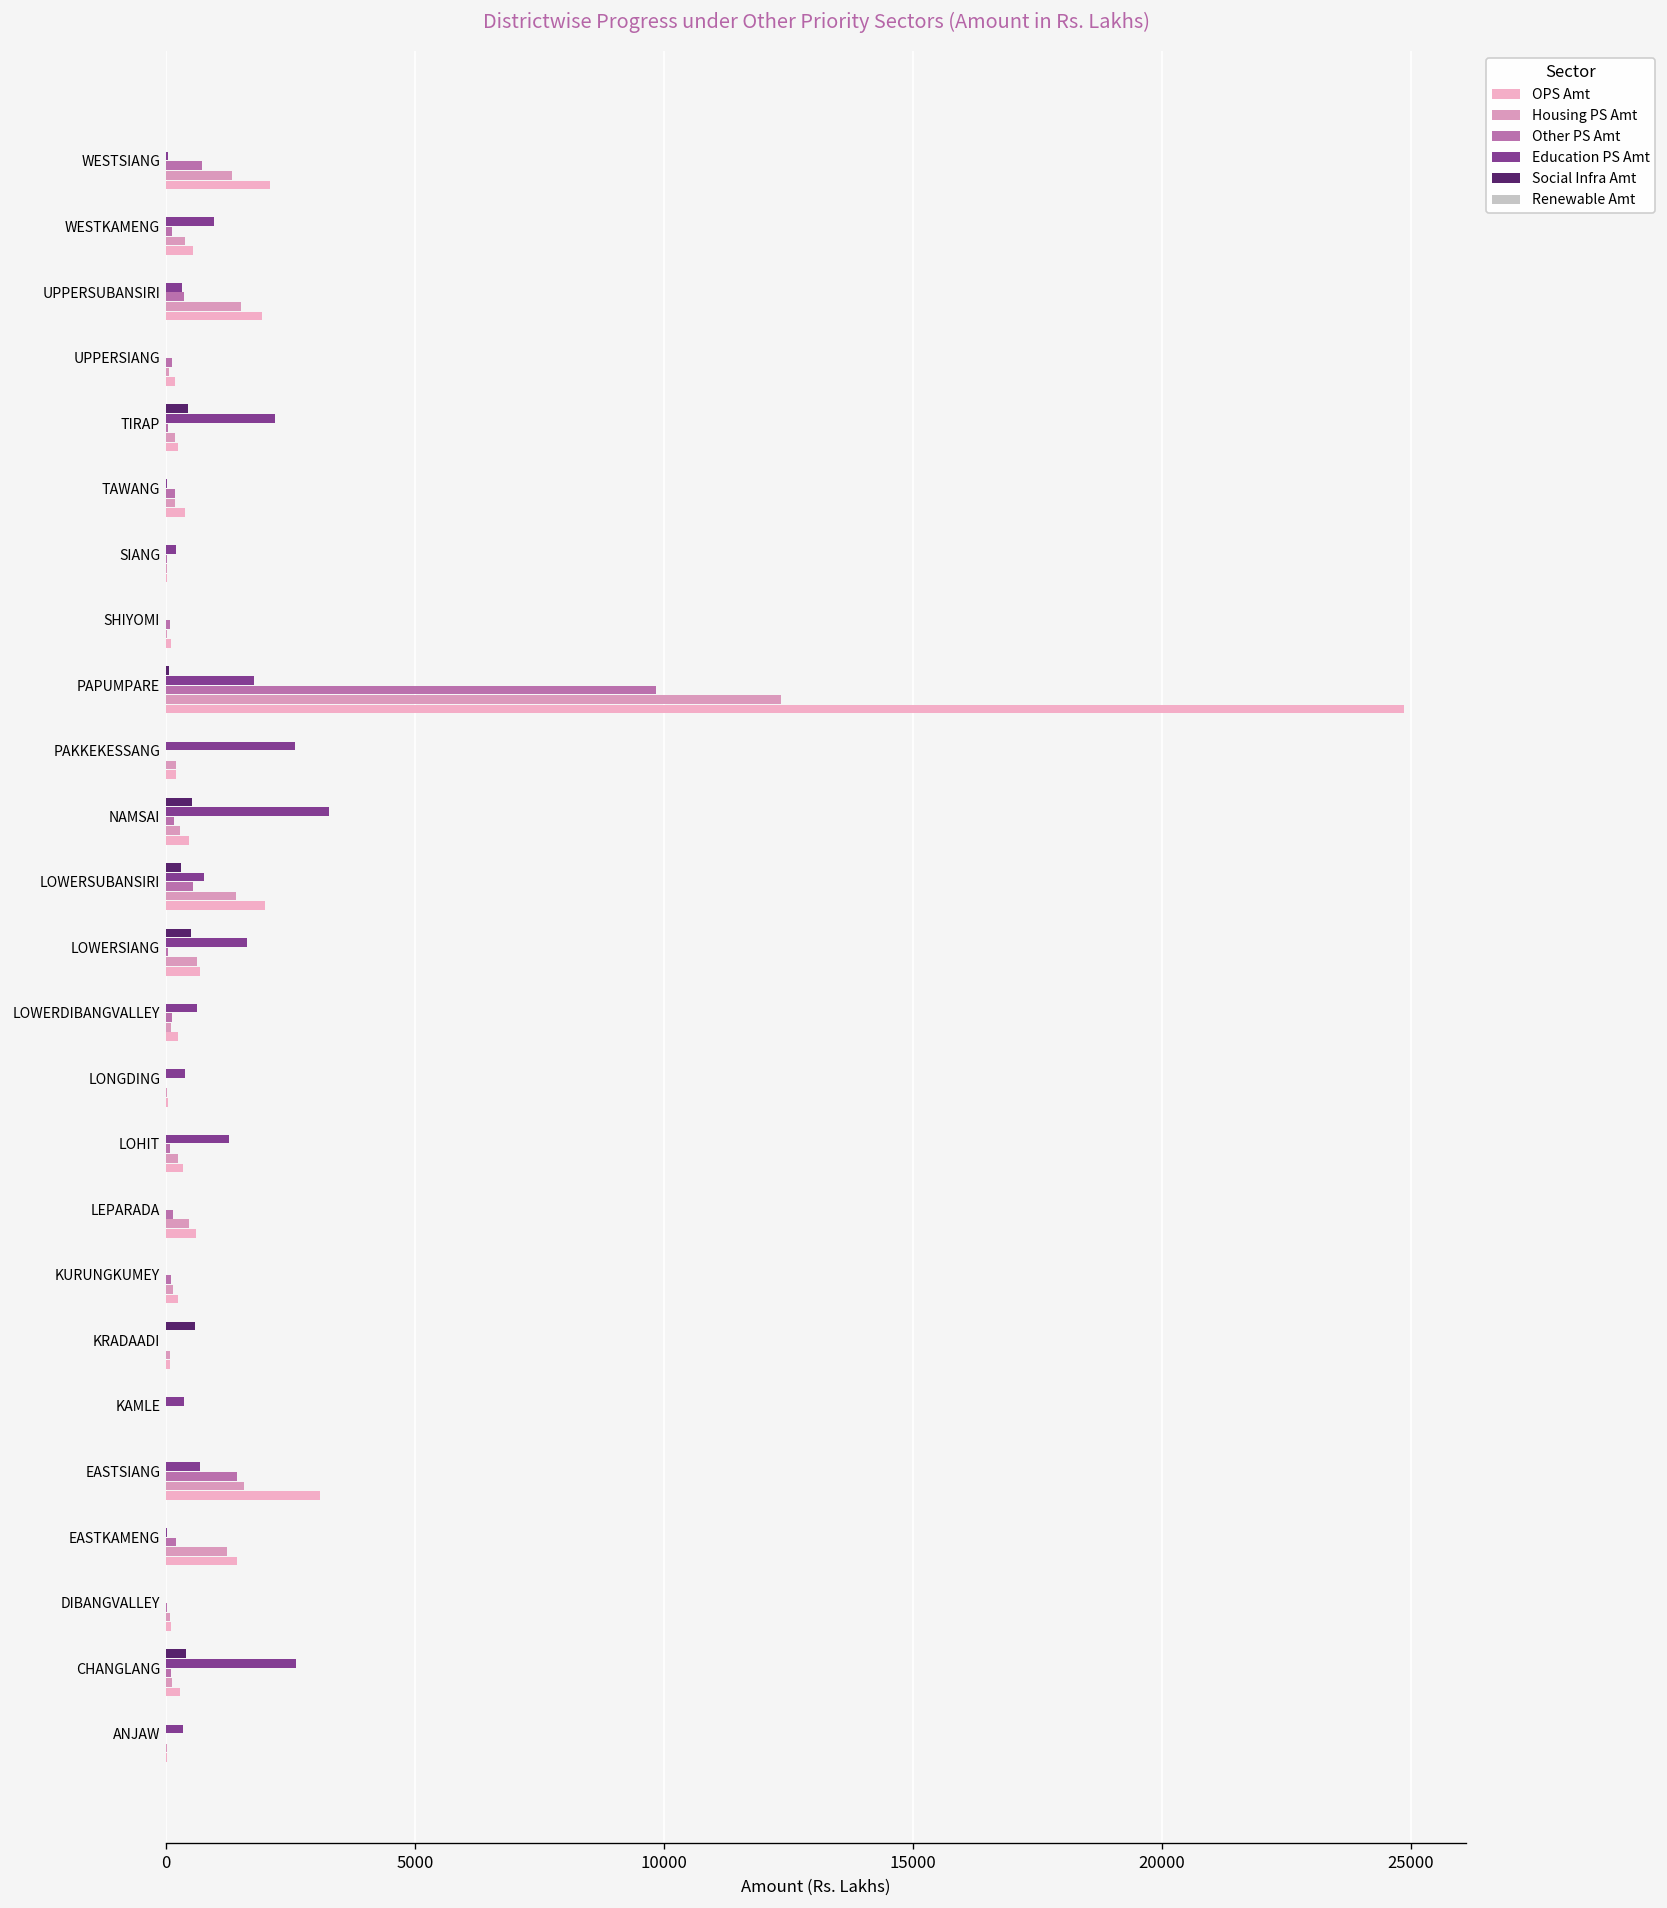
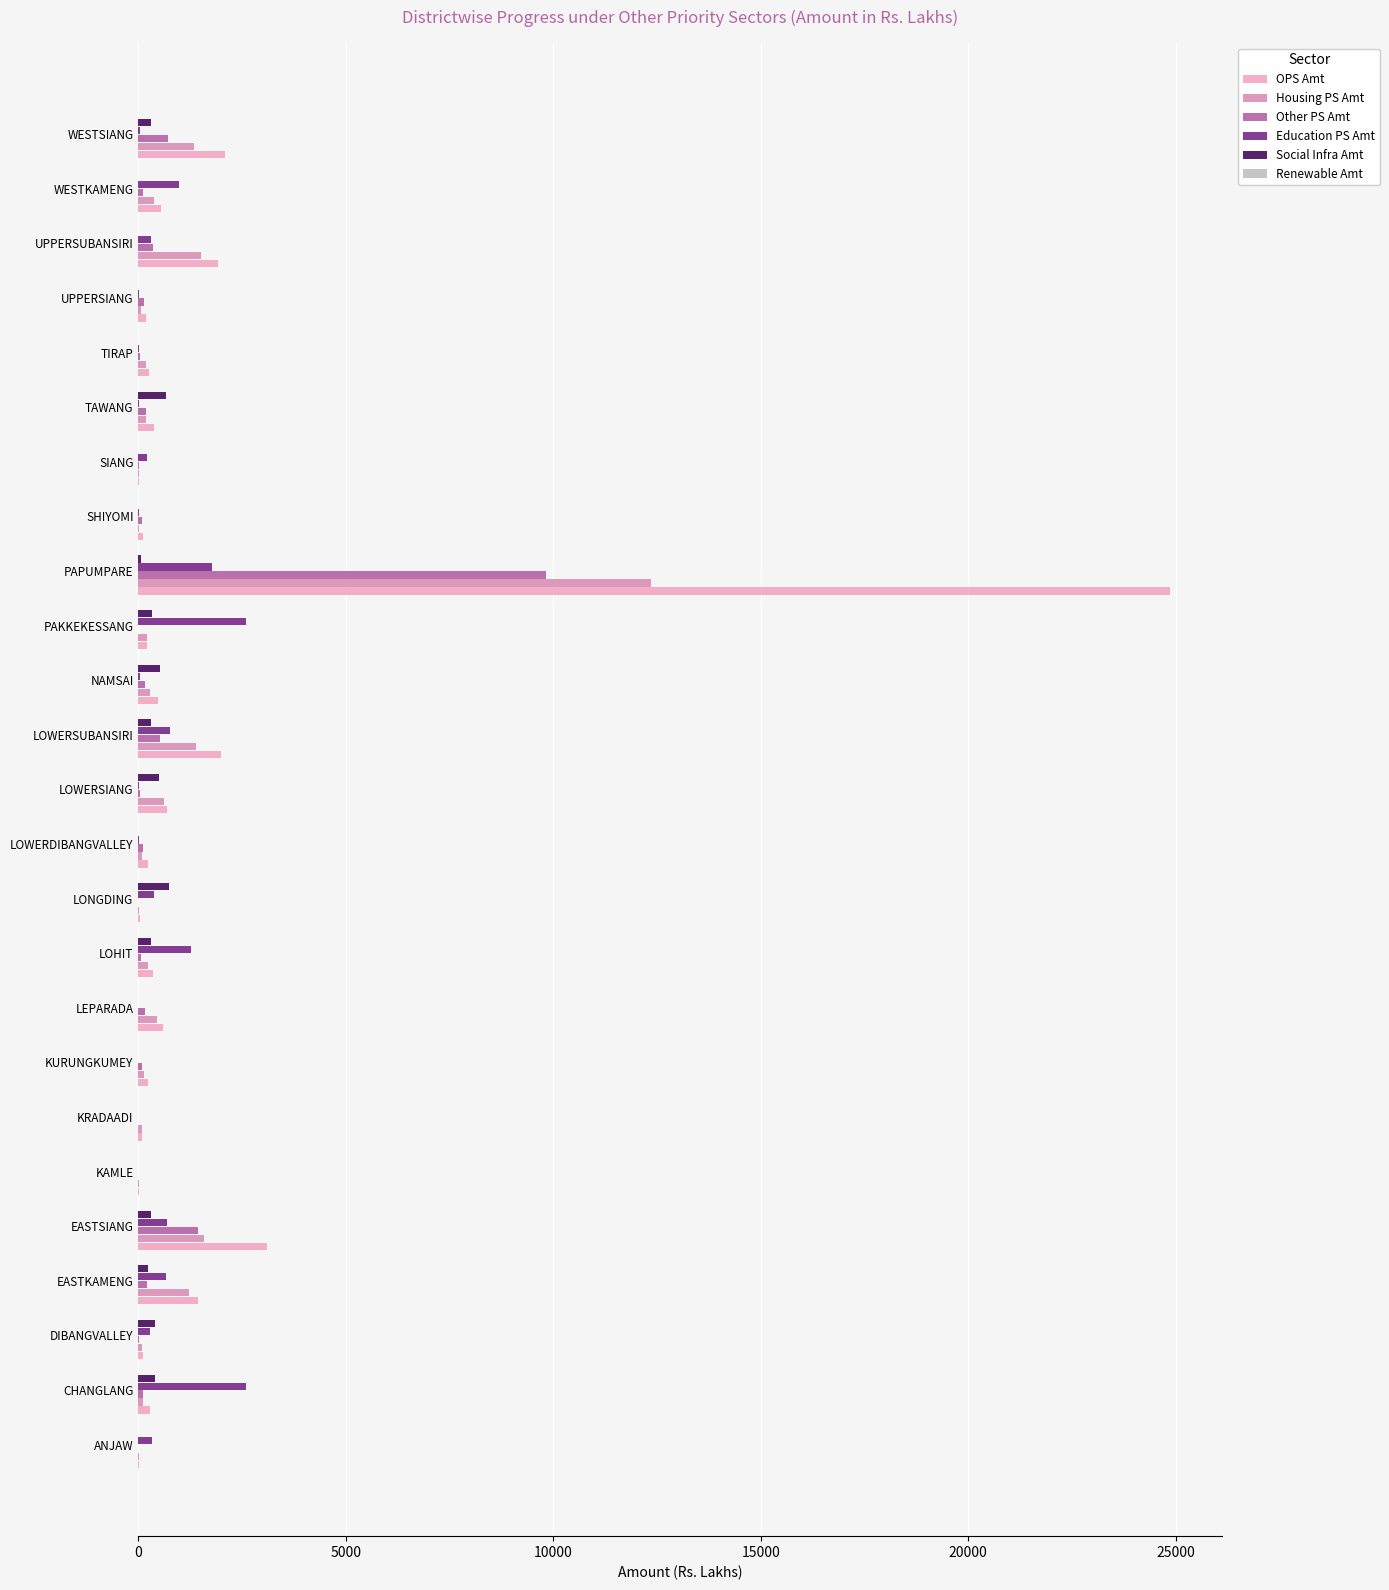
  {
    "Education PS Amt": {
      "WESTKAMENG": 1000,
      "UPPERSUBANSIRI": 300,
-     "TIRAP": 2200,
+     "TIRAP": 0,
      "SIANG": 200,
      "PAPUMPARE": 1800,
      "PAKKEKESSANG": 2600,
-     "NAMSAI": 3300,
+     "NAMSAI": 0,
      "LOWERSUBANSIRI": 800,
-     "LOWERSIANG": 1600,
-     "LOWERDIBANGVALLEY": 600,
+     "LOWERSIANG": 0,
+     "LOWERDIBANGVALLEY": 0,
      "LONGDING": 400,
      "LOHIT": 1300,
      "KURUNGKUMEY": 0,
      "KRADAADI": 0,
-     "KAMLE": 400,
+     "KAMLE": 0,
      "EASTSIANG": 700,
-     "EASTKAMENG": 0,
-     "DIBANGVALLEY": 0,
+     "EASTKAMENG": 700,
+     "DIBANGVALLEY": 300,
      "CHANGLANG": 2600,
      "ANJAW": 300
    },
    "Social Infra Amt": {
-     "WESTSIANG": 0,
+     "WESTSIANG": 300,
      "WESTKAMENG": 0,
      "UPPERSUBANSIRI": 0,
      "UPPERSIANG": 0,
-     "TIRAP": 400,
-     "TAWANG": 0,
+     "TIRAP": 0,
+     "TAWANG": 700,
      "SIANG": 0,
      "SHIYOMI": 0,
-     "PAKKEKESSANG": 0,
+     "PAKKEKESSANG": 300,
      "NAMSAI": 500,
      "LOWERSUBANSIRI": 300,
      "LOWERSIANG": 500,
      "LOWERDIBANGVALLEY": 0,
-     "LONGDING": 0,
-     "LOHIT": 0,
+     "LONGDING": 700,
+     "LOHIT": 300,
      "LEPARADA": 0,
      "KURUNGKUMEY": 0,
-     "KRADAADI": 600,
+     "KRADAADI": 0,
      "KAMLE": 0,
-     "EASTSIANG": 0,
-     "EASTKAMENG": 0,
-     "DIBANGVALLEY": 0,
+     "EASTSIANG": 300,
+     "EASTKAMENG": 200,
+     "DIBANGVALLEY": 400,
      "CHANGLANG": 400,
      "ANJAW": 0
    }
  }
